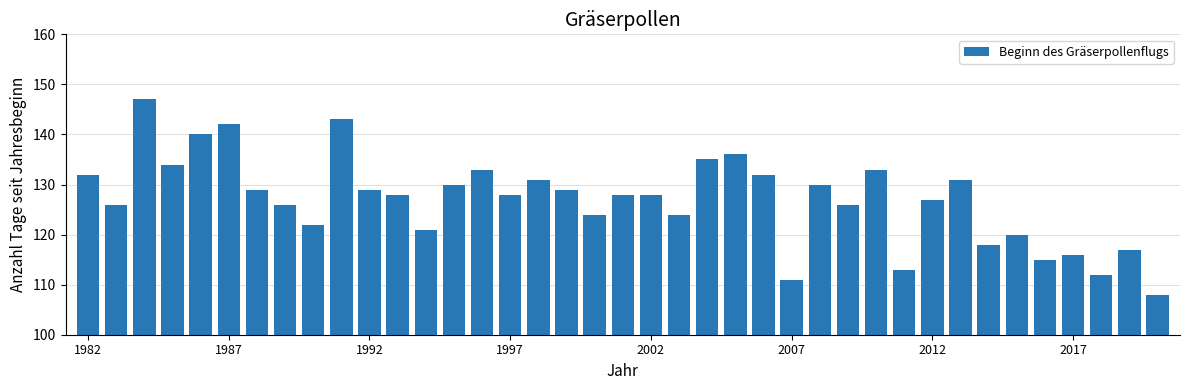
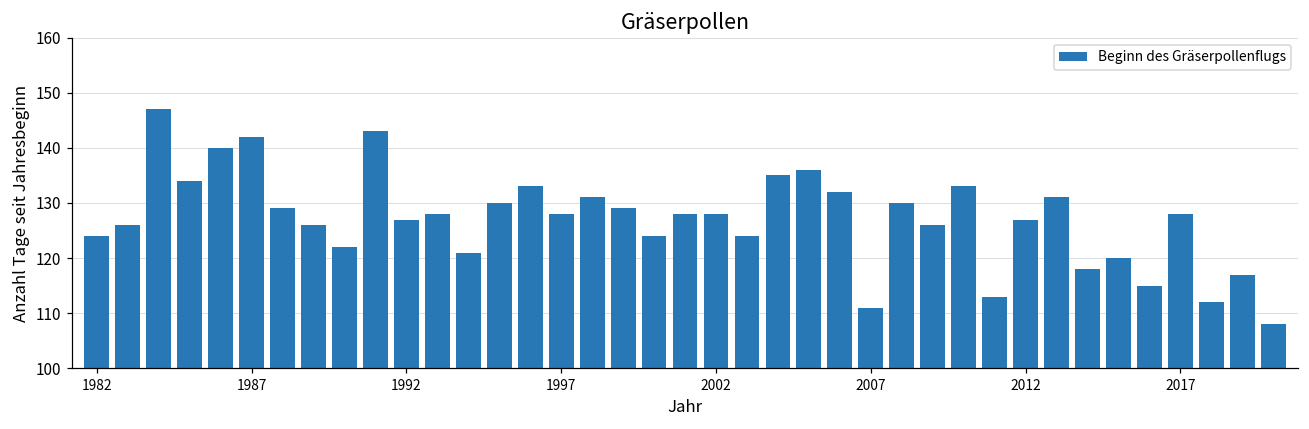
  {
-   "1982": 132,
+   "1982": 124,
    "1987": 142,
-   "1992": 129,
+   "1992": 127,
    "1997": 128,
    "2002": 128,
    "2007": 111,
    "2012": 127,
-   "2017": 116
+   "2017": 128
  }
